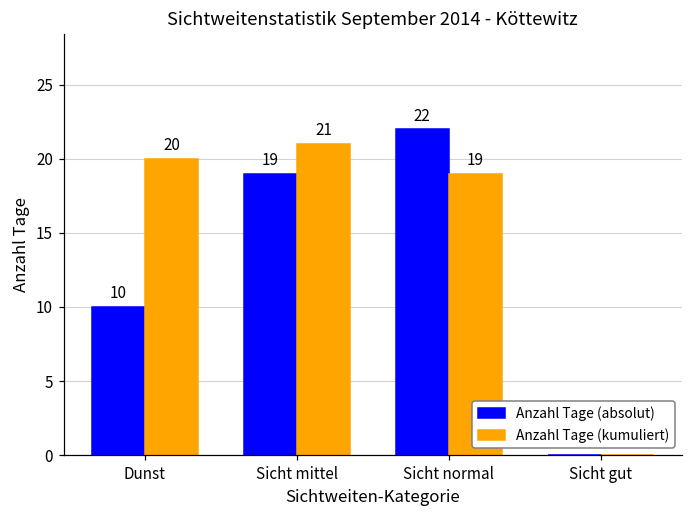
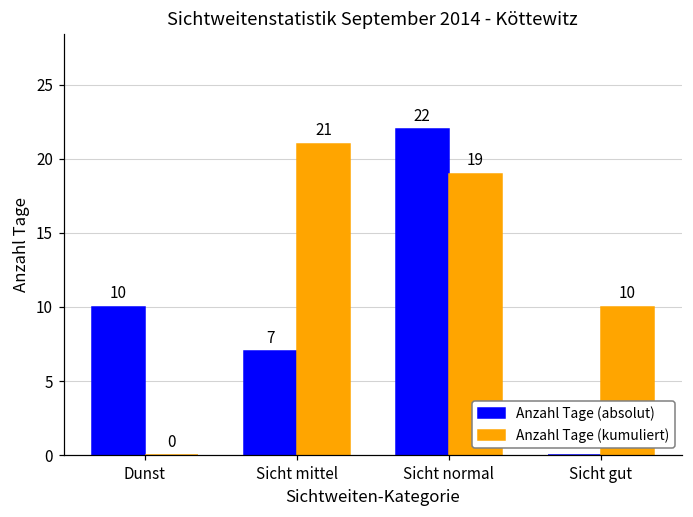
  {
    "Anzahl Tage (absolut)": {
      "Dunst": 10,
-     "Sicht mittel": 19,
+     "Sicht mittel": 7,
      "Sicht normal": 22
    },
    "Anzahl Tage (kumuliert)": {
-     "Dunst": 20,
+     "Dunst": 0,
      "Sicht mittel": 21,
      "Sicht normal": 19,
-     "Sicht gut": 0
+     "Sicht gut": 10
    }
  }
